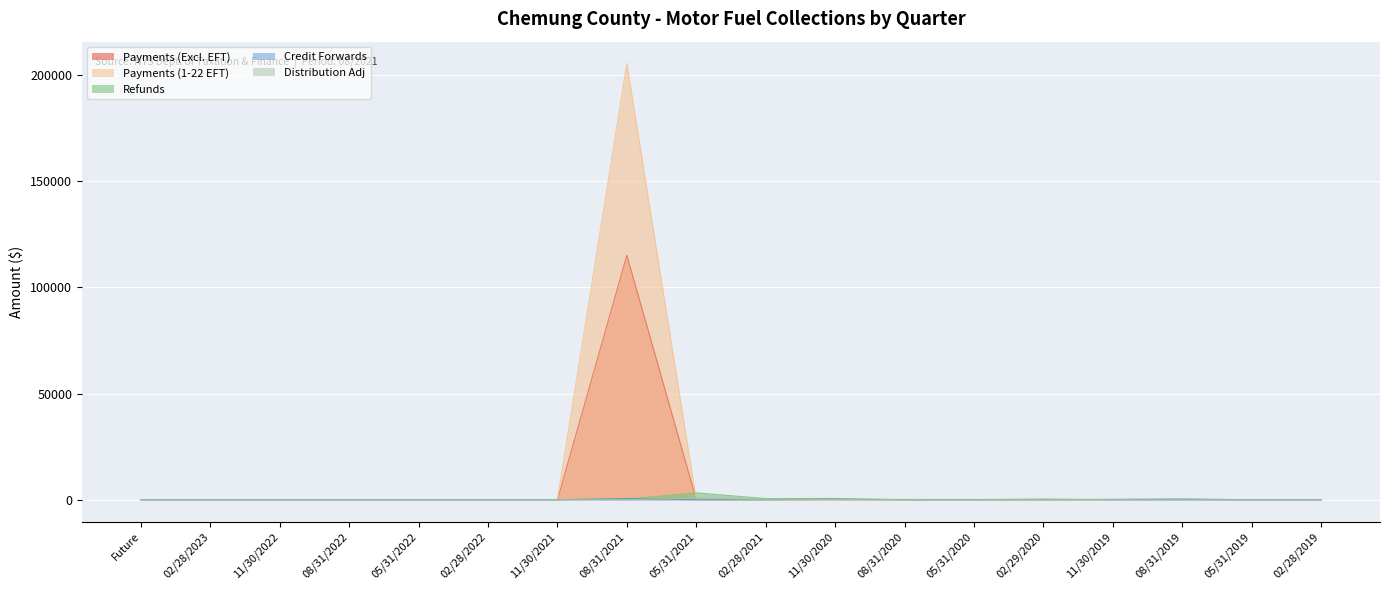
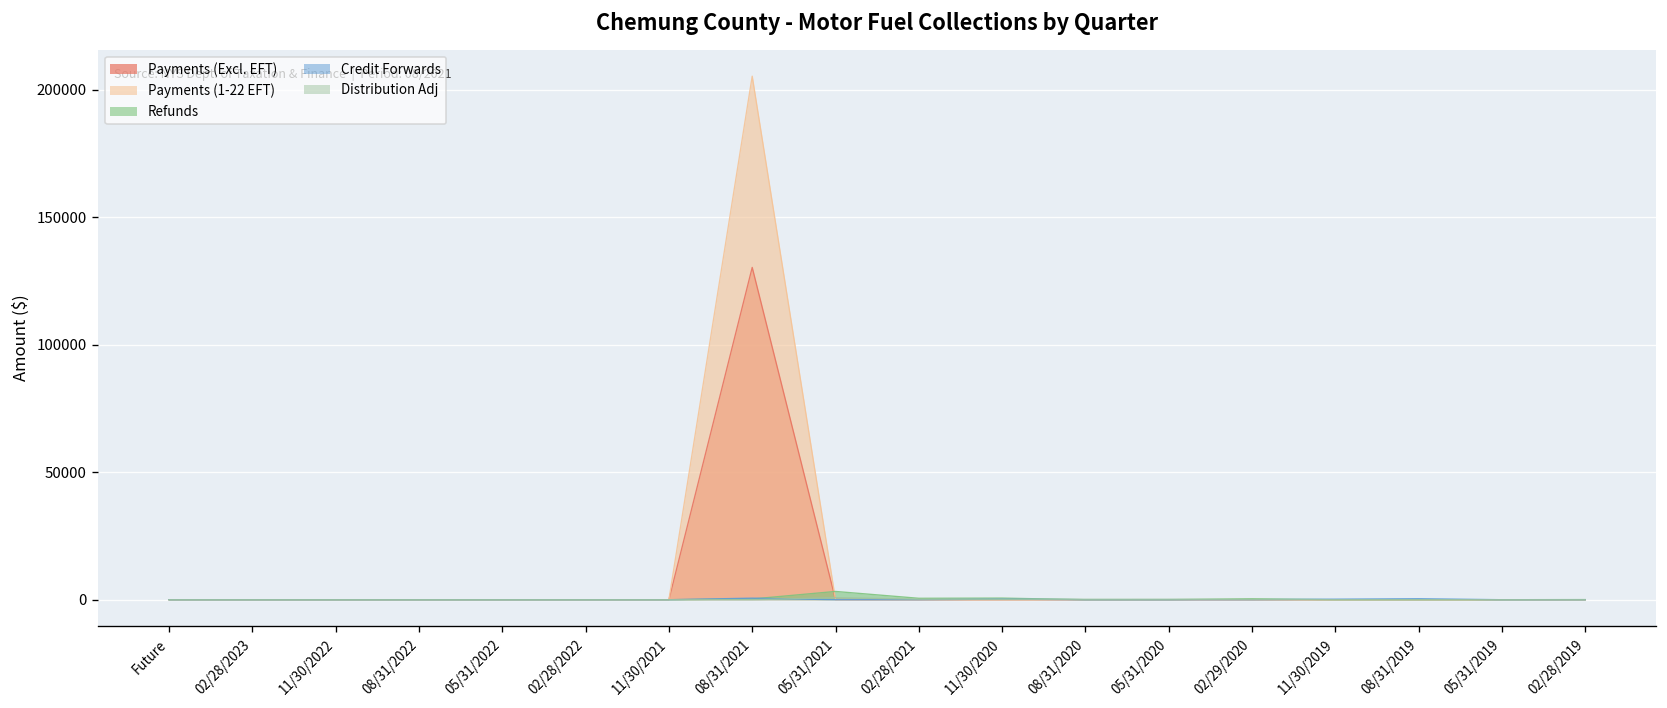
  {
    "Payments (Excl. EFT)": {
-     "08/31/2021": 115000
+     "08/31/2021": 130000
    },
    "Payments (1-22 EFT)": {
      "08/31/2021": 205000
    }
  }
